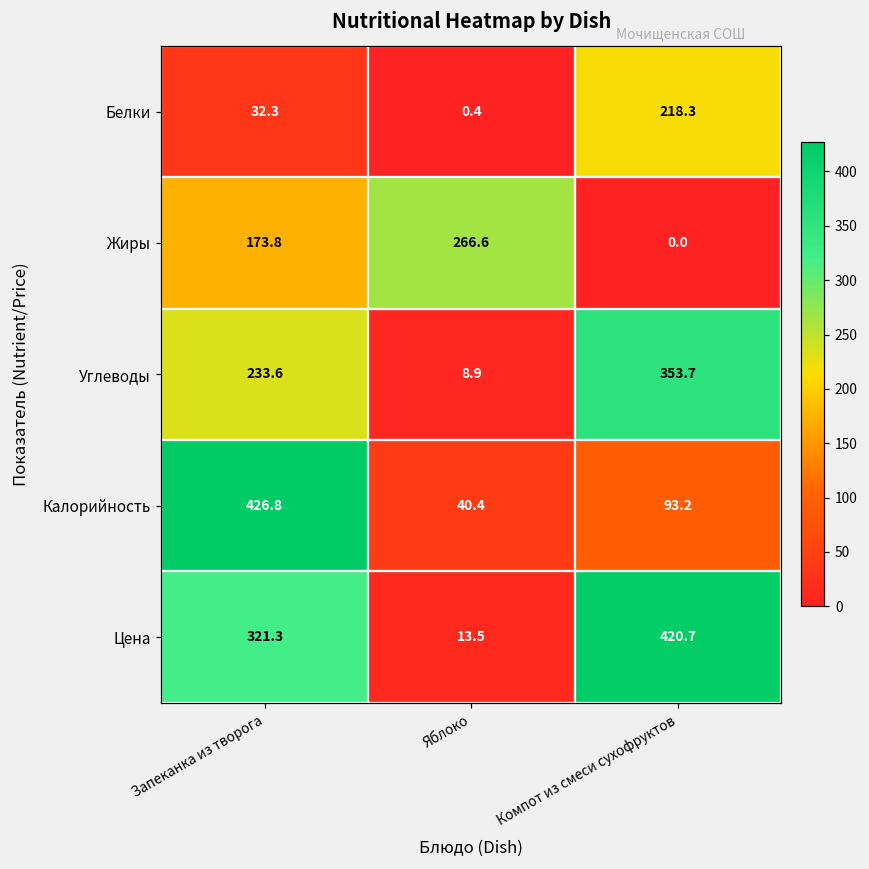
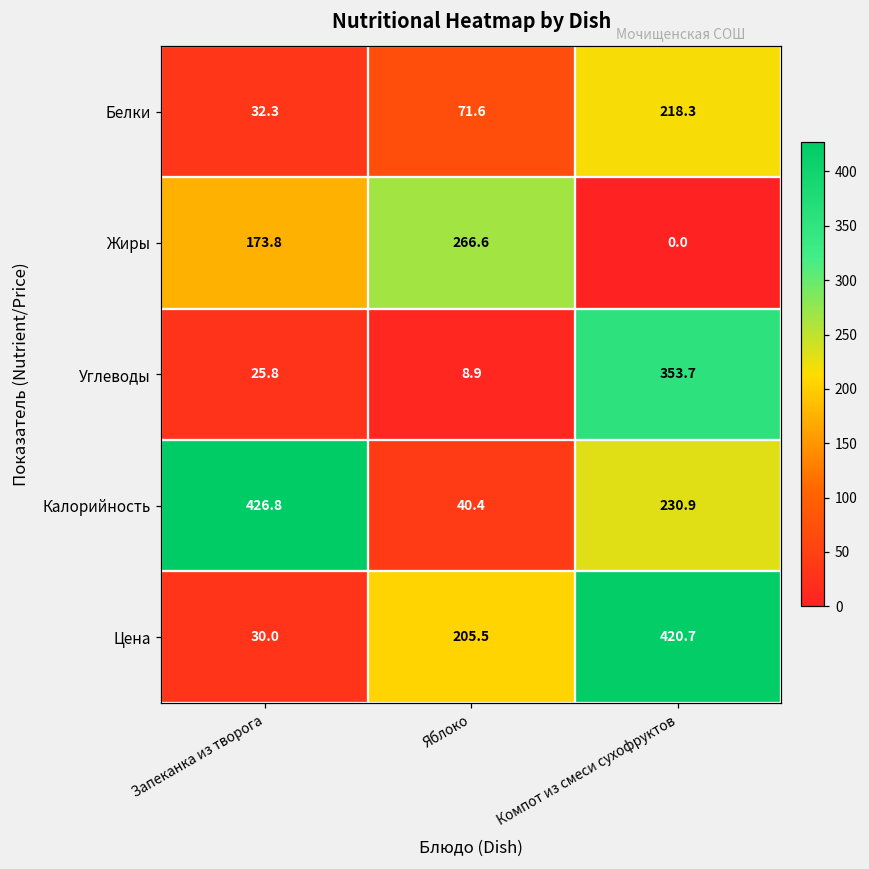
  {
    "Белки": {
      "Запеканка из творога": 32.3,
-     "Яблоко": 0.4,
+     "Яблоко": 71.6,
      "Компот из смеси сухофруктов": 218.3
    },
    "Жиры": {
      "Запеканка из творога": 173.8,
      "Яблоко": 266.6,
      "Компот из смеси сухофруктов": 0.0
    },
    "Углеводы": {
-     "Запеканка из творога": 233.6,
+     "Запеканка из творога": 25.8,
      "Яблоко": 8.9,
      "Компот из смеси сухофруктов": 353.7
    },
    "Калорийность": {
      "Запеканка из творога": 426.8,
      "Яблоко": 40.4,
-     "Компот из смеси сухофруктов": 93.2
+     "Компот из смеси сухофруктов": 230.9
    },
    "Цена": {
-     "Запеканка из творога": 321.3,
-     "Яблоко": 13.5,
+     "Запеканка из творога": 30.0,
+     "Яблоко": 205.5,
      "Компот из смеси сухофруктов": 420.7
    }
  }
